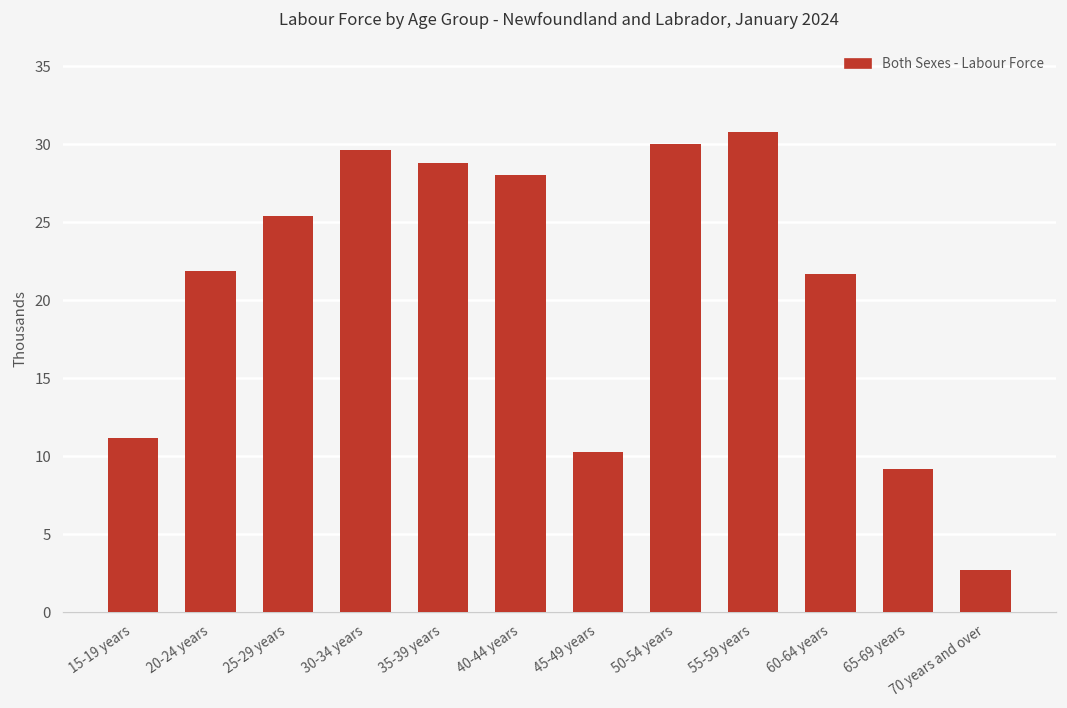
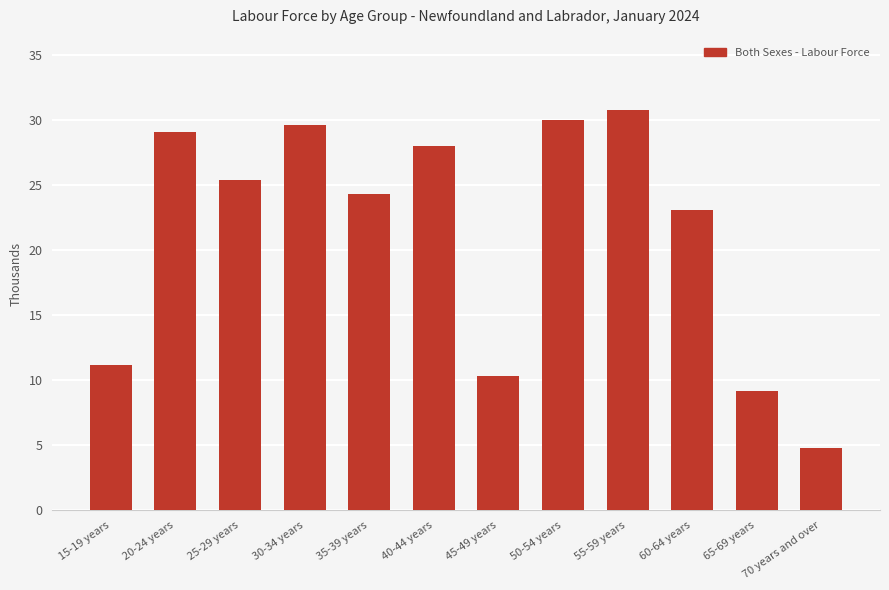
  {
    "15-19 years": 11.2,
-   "20-24 years": 21.9,
+   "20-24 years": 29.1,
    "25-29 years": 25.4,
    "30-34 years": 29.6,
-   "35-39 years": 28.8,
+   "35-39 years": 24.3,
    "40-44 years": 28.0,
    "45-49 years": 10.3,
    "50-54 years": 30.0,
    "55-59 years": 30.8,
-   "60-64 years": 21.7,
+   "60-64 years": 23.1,
    "65-69 years": 9.2,
-   "70 years and over": 2.7
+   "70 years and over": 4.8
  }
